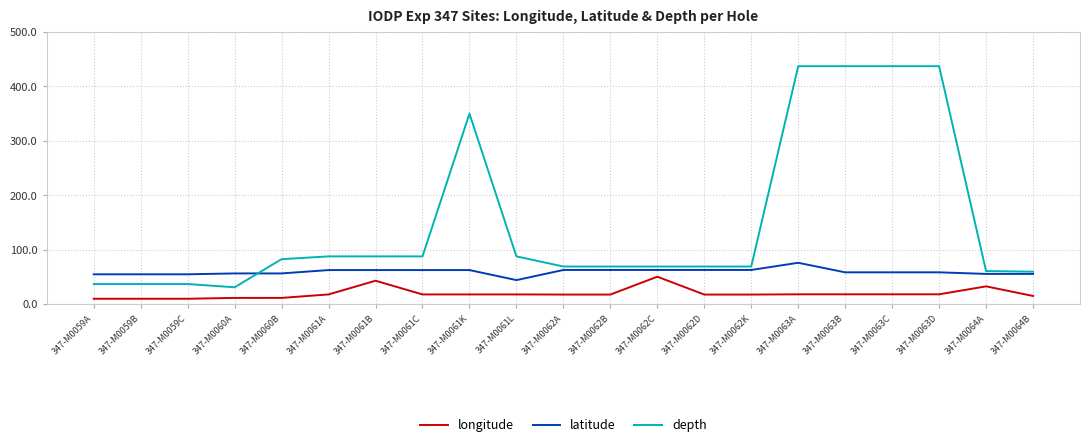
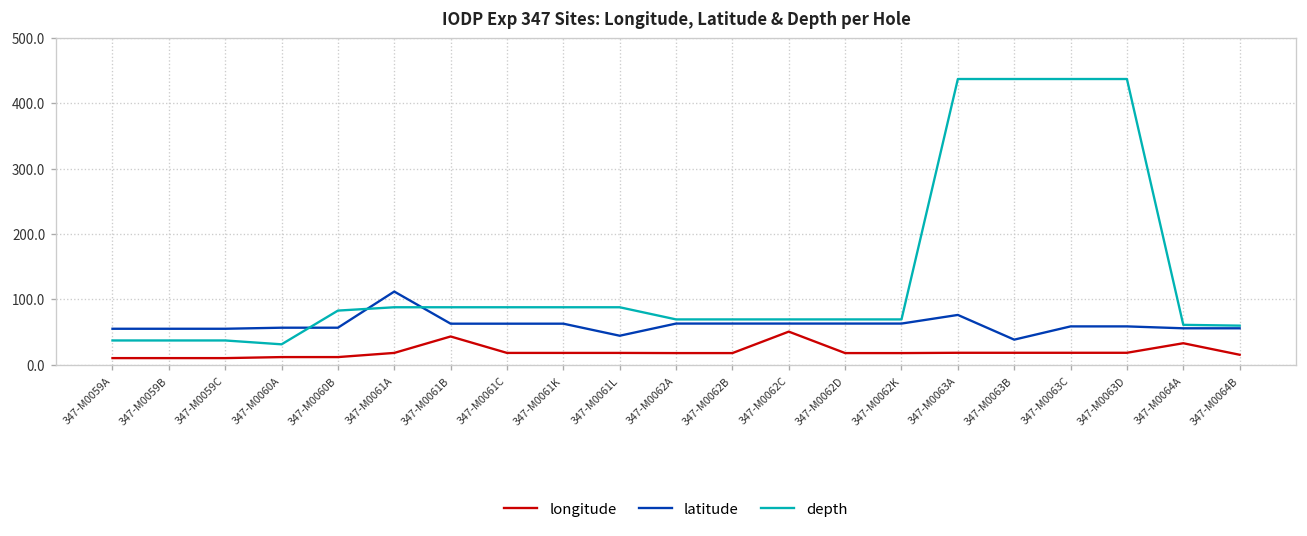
  {
    "longitude": {
      "347-M0059A": 10,
      "347-M0059B": 10,
      "347-M0059C": 10,
      "347-M0060A": 10,
      "347-M0060B": 10,
      "347-M0061A": 20,
      "347-M0061B": 40,
      "347-M0061C": 20,
      "347-M0061K": 20,
      "347-M0061L": 20,
      "347-M0062A": 20,
      "347-M0062B": 20,
      "347-M0062C": 50,
      "347-M0062D": 20,
      "347-M0062K": 20,
      "347-M0063A": 20,
      "347-M0063B": 20,
      "347-M0063C": 20,
      "347-M0063D": 20,
      "347-M0064A": 30,
      "347-M0064B": 20
    },
    "latitude": {
      "347-M0059A": 60,
      "347-M0059B": 60,
      "347-M0059C": 60,
      "347-M0060A": 60,
      "347-M0060B": 60,
-     "347-M0061A": 60,
+     "347-M0061A": 110,
      "347-M0061B": 60,
      "347-M0061C": 60,
      "347-M0061K": 60,
      "347-M0061L": 40,
      "347-M0062A": 60,
      "347-M0062B": 60,
      "347-M0062C": 60,
      "347-M0062D": 60,
      "347-M0062K": 60,
      "347-M0063A": 80,
-     "347-M0063B": 60,
+     "347-M0063B": 40,
      "347-M0063C": 60,
      "347-M0063D": 60,
      "347-M0064A": 60
    },
    "depth": {
      "347-M0059A": 40,
      "347-M0059B": 40,
      "347-M0059C": 40,
      "347-M0060A": 30,
      "347-M0060B": 80,
      "347-M0061A": 90,
      "347-M0061B": 90,
      "347-M0061C": 90,
-     "347-M0061K": 350,
+     "347-M0061K": 90,
      "347-M0061L": 90,
      "347-M0062A": 70,
      "347-M0062B": 70,
      "347-M0062C": 70,
      "347-M0062D": 70,
      "347-M0062K": 70,
      "347-M0063A": 440,
      "347-M0063B": 440,
      "347-M0063C": 440,
      "347-M0063D": 440,
      "347-M0064A": 60
    }
  }
